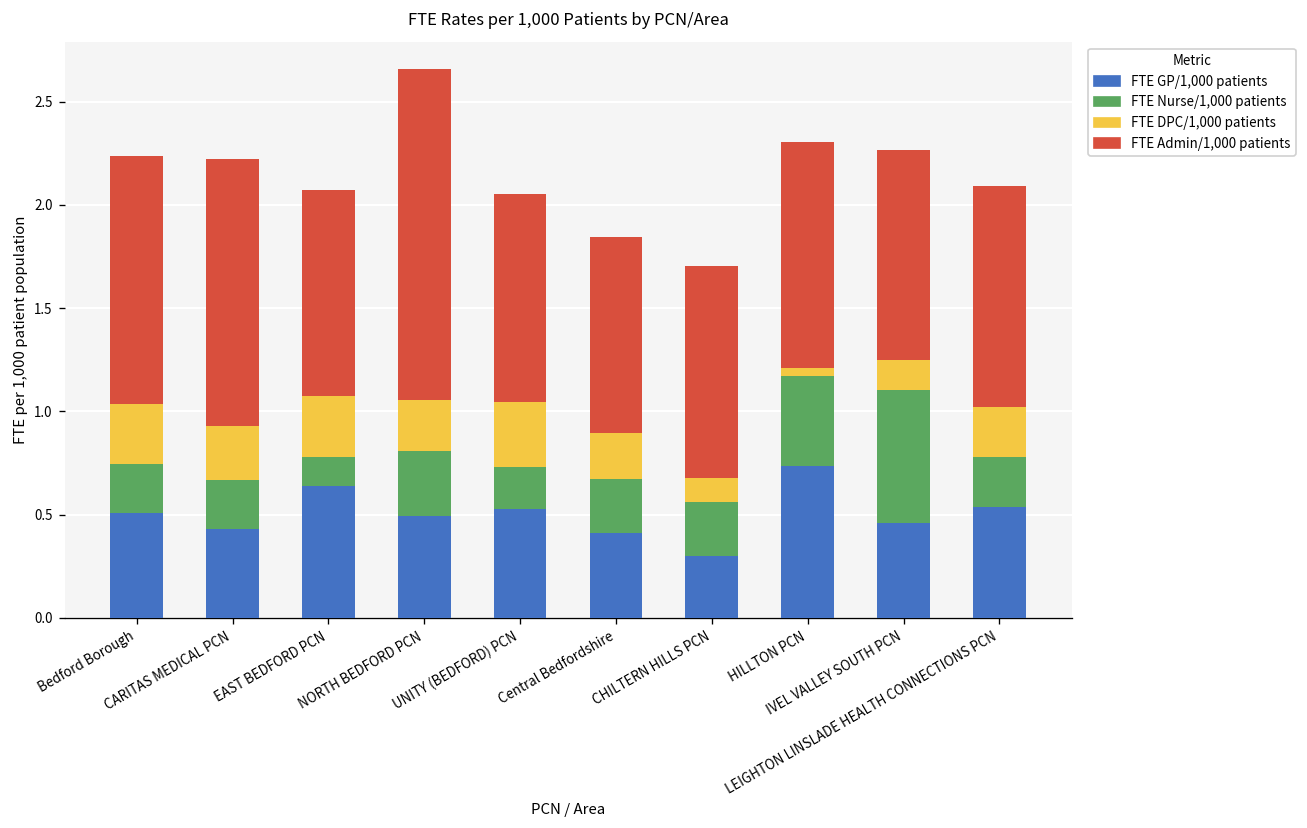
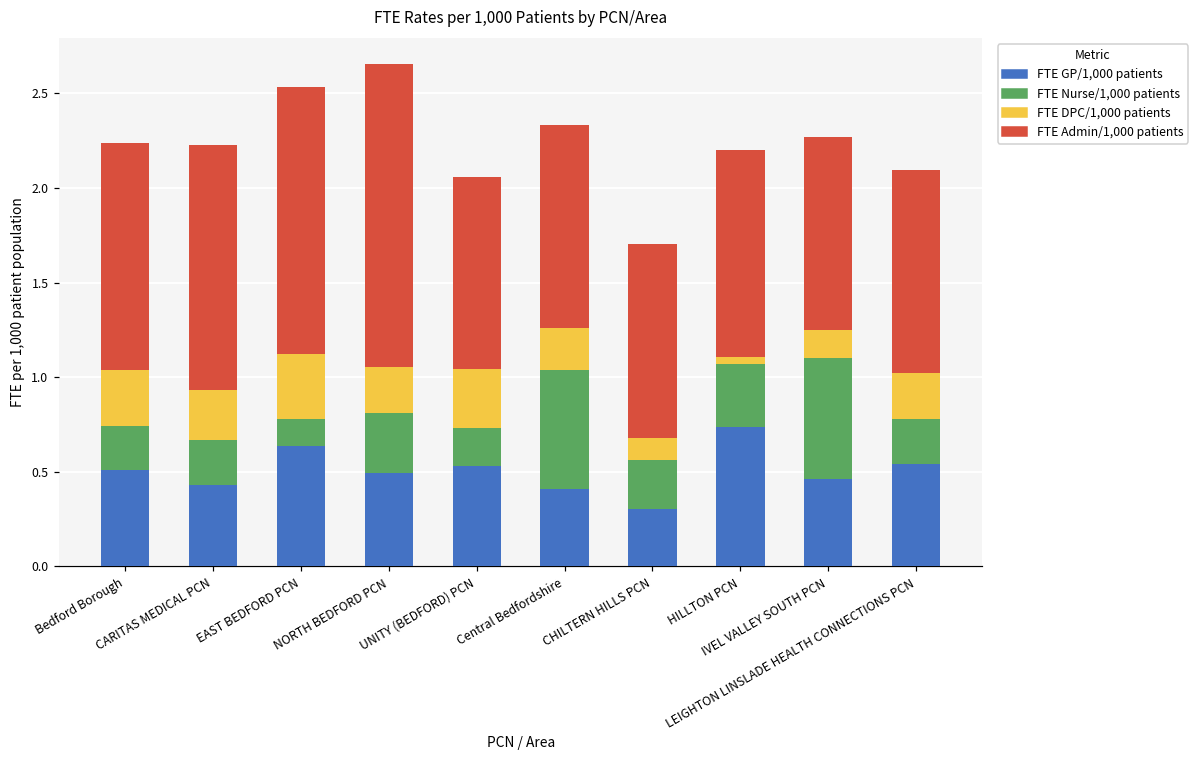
  {
    "FTE GP/1,000 patients": {
      "Bedford Borough": 0.51,
      "CARITAS MEDICAL PCN": 0.43,
      "EAST BEDFORD PCN": 0.64,
      "NORTH BEDFORD PCN": 0.49,
      "UNITY (BEDFORD) PCN": 0.53,
      "Central Bedfordshire": 0.41,
      "CHILTERN HILLS PCN": 0.30,
      "HILLTON PCN": 0.74,
      "IVEL VALLEY SOUTH PCN": 0.46,
      "LEIGHTON LINSLADE HEALTH CONNECTIONS PCN": 0.54
    },
    "FTE Nurse/1,000 patients": {
      "Bedford Borough": 0.24,
      "CARITAS MEDICAL PCN": 0.24,
      "EAST BEDFORD PCN": 0.14,
      "NORTH BEDFORD PCN": 0.32,
      "UNITY (BEDFORD) PCN": 0.20,
-     "Central Bedfordshire": 0.26,
+     "Central Bedfordshire": 0.63,
      "CHILTERN HILLS PCN": 0.26,
-     "HILLTON PCN": 0.44,
+     "HILLTON PCN": 0.33,
      "IVEL VALLEY SOUTH PCN": 0.64,
      "LEIGHTON LINSLADE HEALTH CONNECTIONS PCN": 0.24
    },
    "FTE DPC/1,000 patients": {
      "Bedford Borough": 0.29,
      "CARITAS MEDICAL PCN": 0.26,
-     "EAST BEDFORD PCN": 0.29,
+     "EAST BEDFORD PCN": 0.34,
      "NORTH BEDFORD PCN": 0.25,
      "UNITY (BEDFORD) PCN": 0.31,
      "Central Bedfordshire": 0.22,
      "CHILTERN HILLS PCN": 0.12,
      "HILLTON PCN": 0.04,
      "IVEL VALLEY SOUTH PCN": 0.15,
      "LEIGHTON LINSLADE HEALTH CONNECTIONS PCN": 0.24
    },
    "FTE Admin/1,000 patients": {
      "Bedford Borough": 1.20,
      "CARITAS MEDICAL PCN": 1.29,
-     "EAST BEDFORD PCN": 1.00,
+     "EAST BEDFORD PCN": 1.41,
      "NORTH BEDFORD PCN": 1.60,
      "UNITY (BEDFORD) PCN": 1.01,
-     "Central Bedfordshire": 0.95,
+     "Central Bedfordshire": 1.07,
      "CHILTERN HILLS PCN": 1.02,
      "HILLTON PCN": 1.10,
      "IVEL VALLEY SOUTH PCN": 1.02,
      "LEIGHTON LINSLADE HEALTH CONNECTIONS PCN": 1.07
    }
  }
